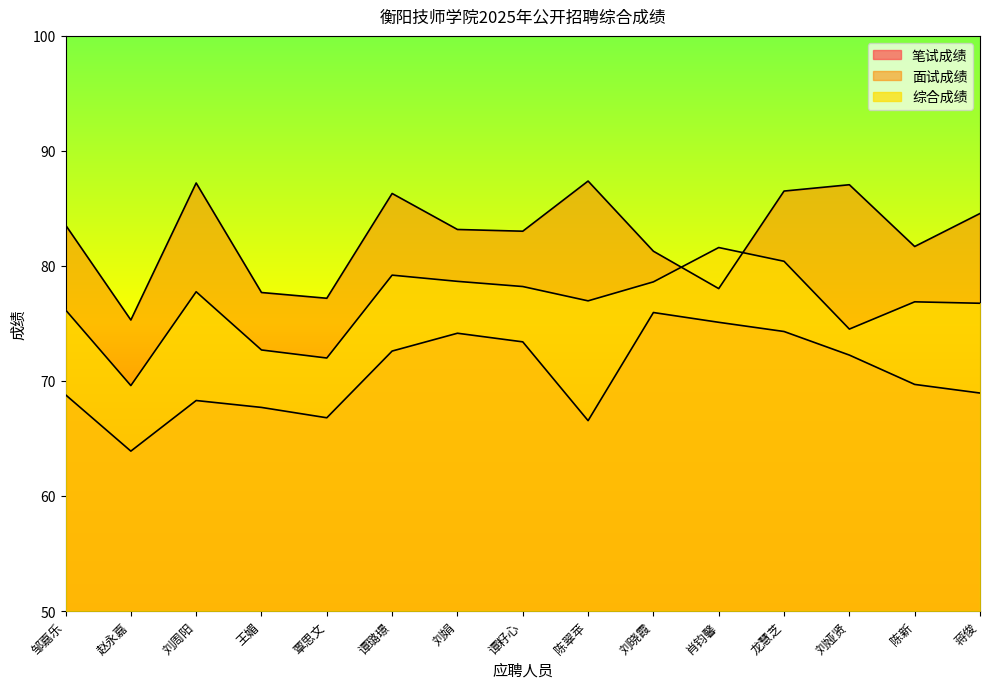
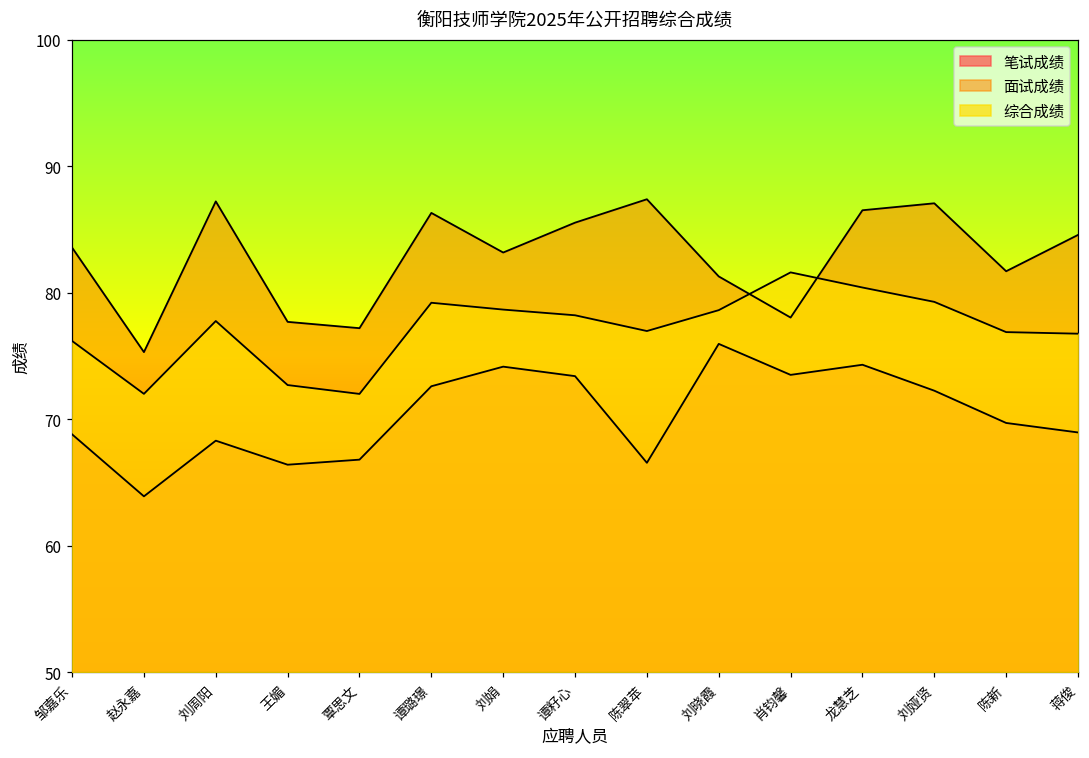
  {
    "笔试成绩": {
      "邹嘉乐": 68.8,
      "赵永嘉": 63.9,
      "刘周阳": 68.3,
-     "王媚": 67.7,
+     "王媚": 66.4,
      "覃思文": 66.8,
      "谭璐璟": 72.6,
      "刘娟": 74.2,
      "谭籽心": 73.4,
      "陈翠苹": 66.6,
      "刘晓霞": 76.0,
-     "肖钧馨": 75.1,
+     "肖钧馨": 73.5,
      "龙慧芝": 74.3,
      "刘娅贤": 72.3,
      "陈新": 69.7,
      "蒋俊": 69.0
    },
    "面试成绩": {
      "邹嘉乐": 83.6,
      "赵永嘉": 75.3,
      "刘周阳": 87.2,
      "王媚": 77.7,
      "覃思文": 77.2,
      "谭璐璟": 86.3,
      "刘娟": 83.2,
-     "谭籽心": 83.0,
+     "谭籽心": 85.5,
      "陈翠苹": 87.4,
      "刘晓霞": 81.3,
      "肖钧馨": 78.0,
      "龙慧芝": 86.5,
      "刘娅贤": 87.1,
      "陈新": 81.7,
      "蒋俊": 84.6
    },
    "综合成绩": {
      "邹嘉乐": 76.2,
-     "赵永嘉": 69.6,
+     "赵永嘉": 72.0,
      "刘周阳": 77.8,
      "王媚": 72.7,
      "覃思文": 72.0,
      "谭璐璟": 79.2,
      "刘娟": 78.7,
      "谭籽心": 78.2,
      "陈翠苹": 77.0,
      "刘晓霞": 78.6,
      "肖钧馨": 81.6,
      "龙慧芝": 80.4,
-     "刘娅贤": 74.5,
+     "刘娅贤": 79.3,
      "陈新": 76.9,
      "蒋俊": 76.8
    }
  }
